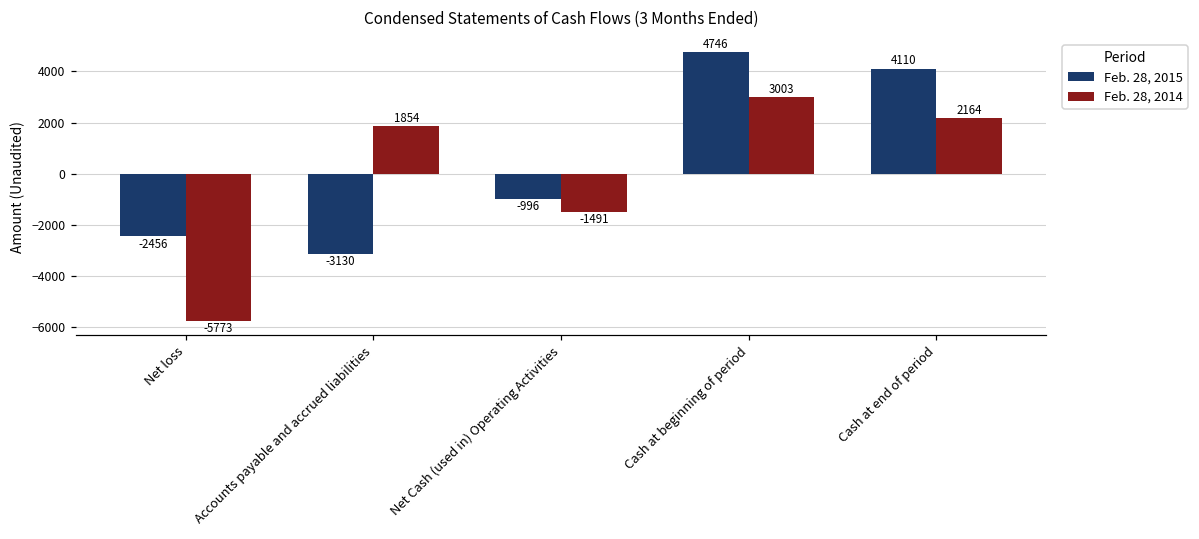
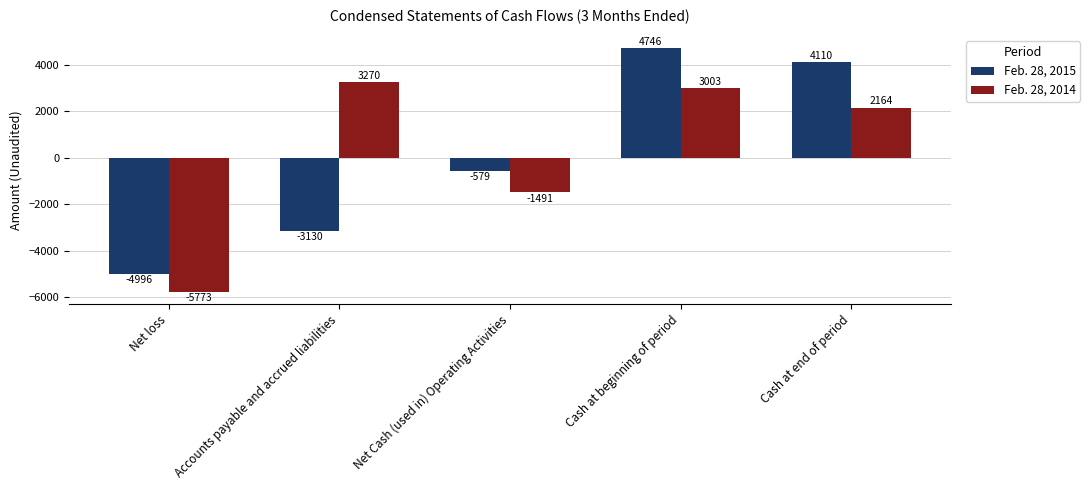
  {
    "Feb. 28, 2015": {
-     "Net loss": -2456,
+     "Net loss": -4996,
      "Accounts payable and accrued liabilities": -3130,
-     "Net Cash (used in) Operating Activities": -996,
+     "Net Cash (used in) Operating Activities": -579,
      "Cash at beginning of period": 4746,
      "Cash at end of period": 4110
    },
    "Feb. 28, 2014": {
      "Net loss": -5773,
-     "Accounts payable and accrued liabilities": 1854,
+     "Accounts payable and accrued liabilities": 3270,
      "Net Cash (used in) Operating Activities": -1491,
      "Cash at beginning of period": 3003,
      "Cash at end of period": 2164
    }
  }
